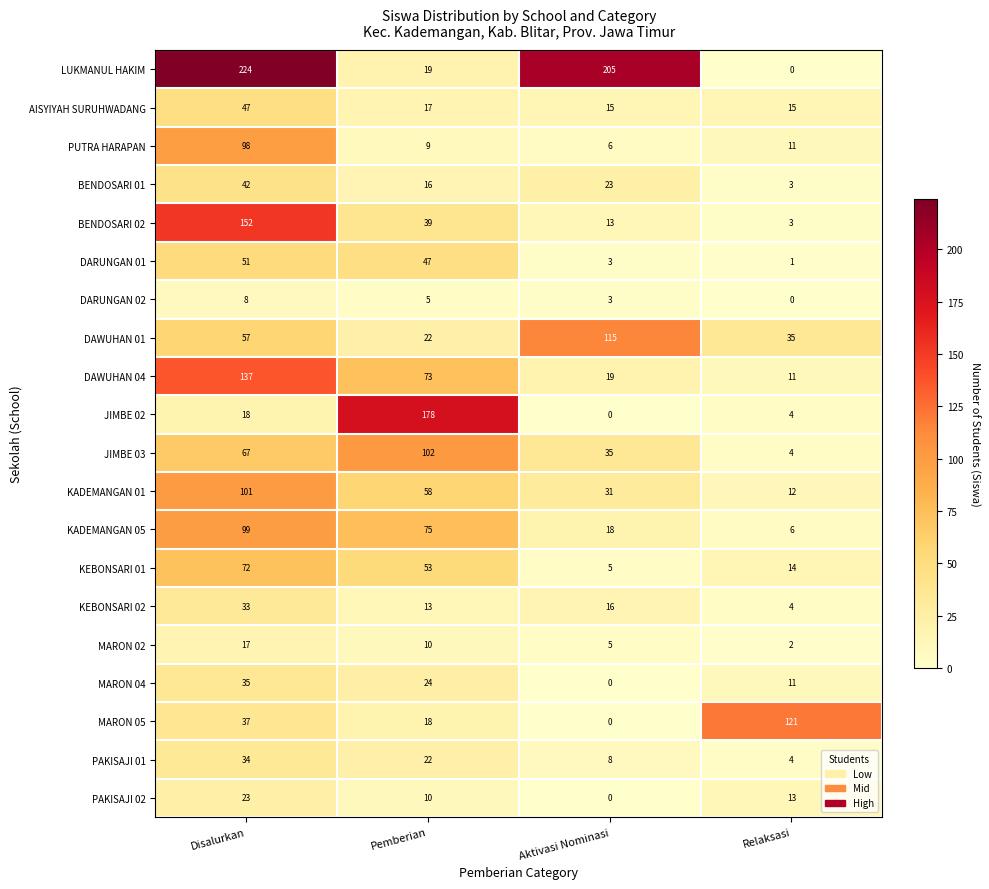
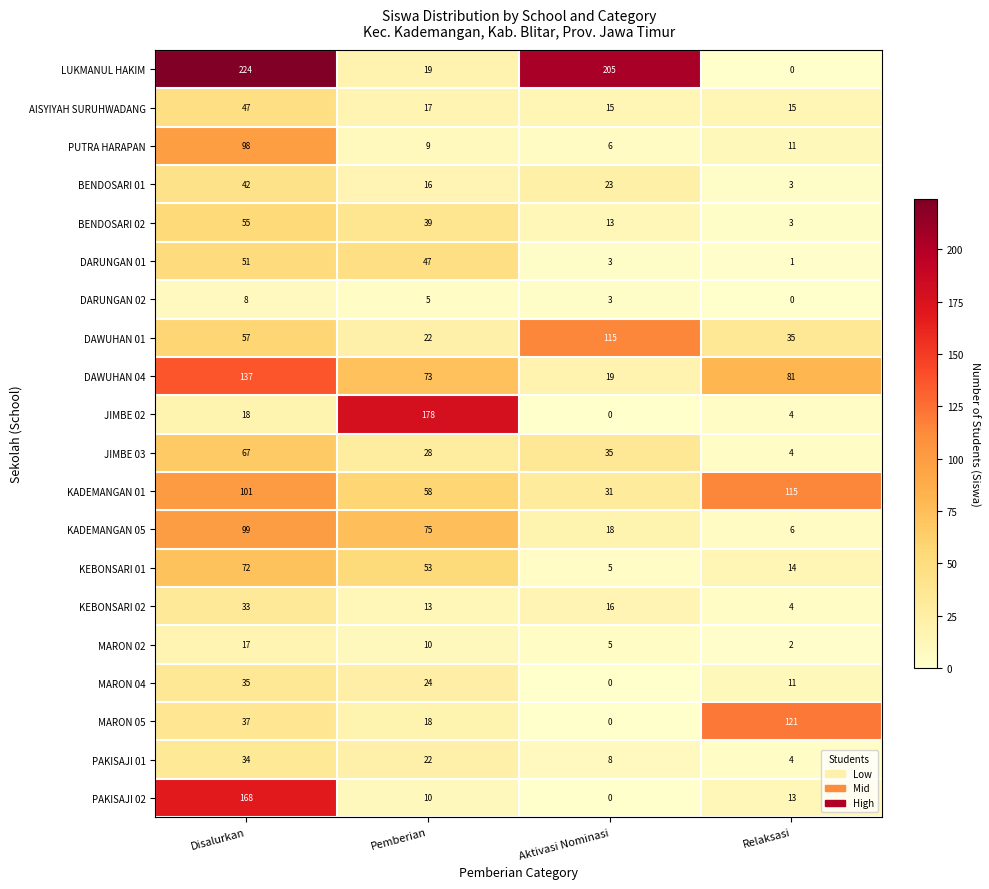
  {
    "LUKMANUL HAKIM": {
      "Disalurkan": 224,
      "Pemberian": 19,
      "Aktivasi Nominasi": 205,
      "Relaksasi": 0
    },
    "AISYIYAH SURUHWADANG": {
      "Disalurkan": 47,
      "Pemberian": 17,
      "Aktivasi Nominasi": 15,
      "Relaksasi": 15
    },
    "PUTRA HARAPAN": {
      "Disalurkan": 98,
      "Pemberian": 9,
      "Aktivasi Nominasi": 6,
      "Relaksasi": 11
    },
    "BENDOSARI 01": {
      "Disalurkan": 42,
      "Pemberian": 16,
      "Aktivasi Nominasi": 23,
      "Relaksasi": 3
    },
    "BENDOSARI 02": {
-     "Disalurkan": 152,
+     "Disalurkan": 55,
      "Pemberian": 39,
      "Aktivasi Nominasi": 13,
      "Relaksasi": 3
    },
    "DARUNGAN 01": {
      "Disalurkan": 51,
      "Pemberian": 47,
      "Aktivasi Nominasi": 3,
      "Relaksasi": 1
    },
    "DARUNGAN 02": {
      "Disalurkan": 8,
      "Pemberian": 5,
      "Aktivasi Nominasi": 3,
      "Relaksasi": 0
    },
    "DAWUHAN 01": {
      "Disalurkan": 57,
      "Pemberian": 22,
      "Aktivasi Nominasi": 115,
      "Relaksasi": 35
    },
    "DAWUHAN 04": {
      "Disalurkan": 137,
      "Pemberian": 73,
      "Aktivasi Nominasi": 19,
-     "Relaksasi": 11
+     "Relaksasi": 81
    },
    "JIMBE 02": {
      "Disalurkan": 18,
      "Pemberian": 178,
      "Aktivasi Nominasi": 0,
      "Relaksasi": 4
    },
    "JIMBE 03": {
      "Disalurkan": 67,
-     "Pemberian": 102,
+     "Pemberian": 28,
      "Aktivasi Nominasi": 35,
      "Relaksasi": 4
    },
    "KADEMANGAN 01": {
      "Disalurkan": 101,
      "Pemberian": 58,
      "Aktivasi Nominasi": 31,
-     "Relaksasi": 12
+     "Relaksasi": 115
    },
    "KADEMANGAN 05": {
      "Disalurkan": 99,
      "Pemberian": 75,
      "Aktivasi Nominasi": 18,
      "Relaksasi": 6
    },
    "KEBONSARI 01": {
      "Disalurkan": 72,
      "Pemberian": 53,
      "Aktivasi Nominasi": 5,
      "Relaksasi": 14
    },
    "KEBONSARI 02": {
      "Disalurkan": 33,
      "Pemberian": 13,
      "Aktivasi Nominasi": 16,
      "Relaksasi": 4
    },
    "MARON 02": {
      "Disalurkan": 17,
      "Pemberian": 10,
      "Aktivasi Nominasi": 5,
      "Relaksasi": 2
    },
    "MARON 04": {
      "Disalurkan": 35,
      "Pemberian": 24,
      "Aktivasi Nominasi": 0,
      "Relaksasi": 11
    },
    "MARON 05": {
      "Disalurkan": 37,
      "Pemberian": 18,
      "Aktivasi Nominasi": 0,
      "Relaksasi": 121
    },
    "PAKISAJI 01": {
      "Disalurkan": 34,
      "Pemberian": 22,
      "Aktivasi Nominasi": 8,
      "Relaksasi": 4
    },
    "PAKISAJI 02": {
-     "Disalurkan": 23,
+     "Disalurkan": 168,
      "Pemberian": 10,
      "Aktivasi Nominasi": 0,
      "Relaksasi": 13
    }
  }
